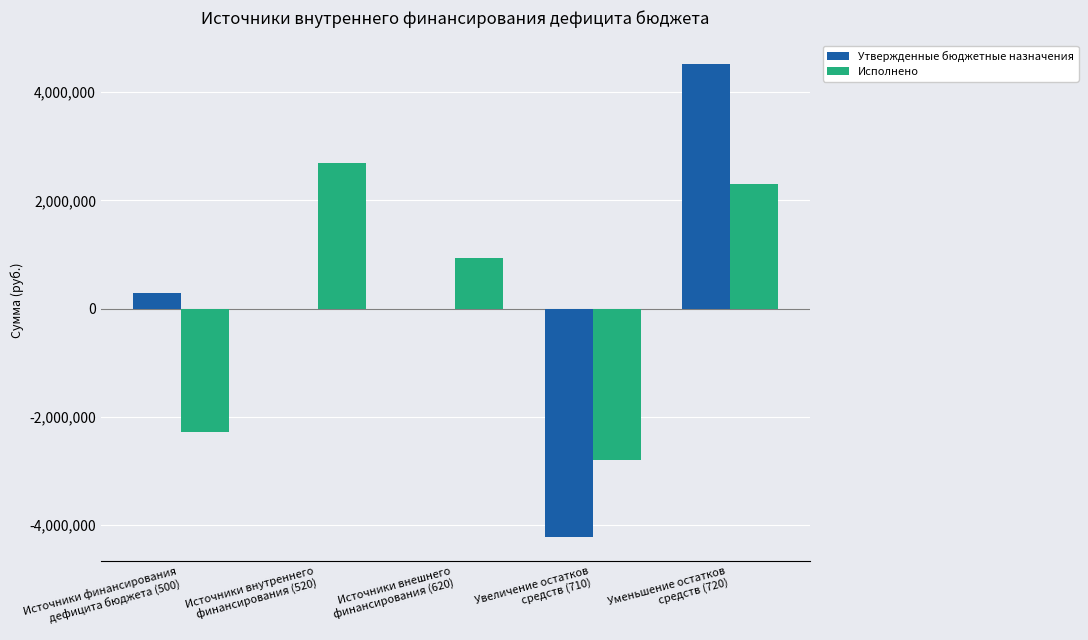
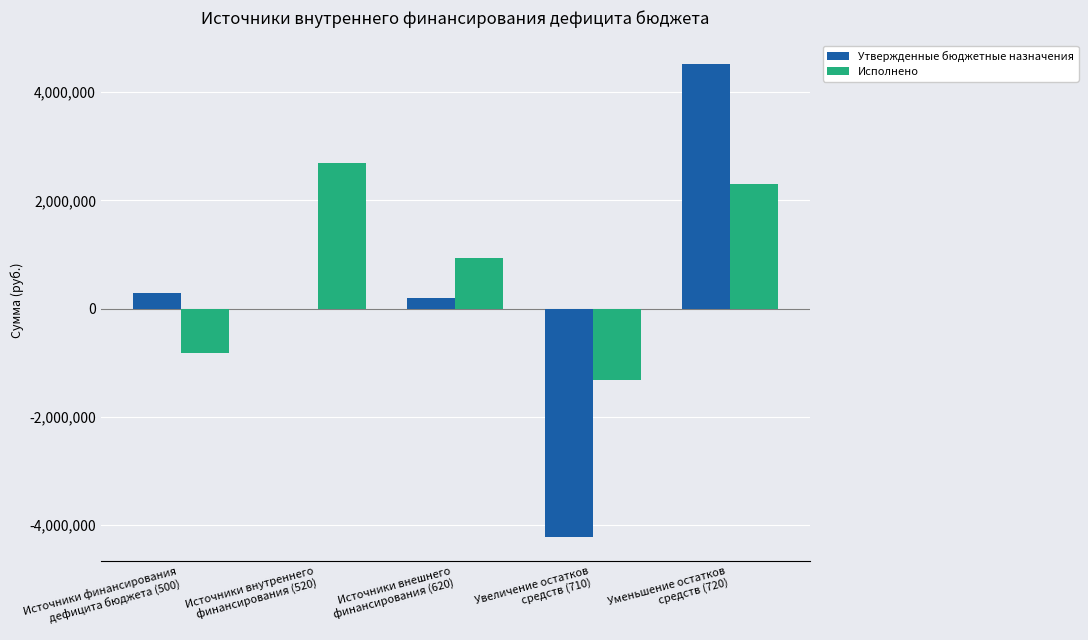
  {
    "Утвержденные бюджетные назначения": {
      "Источники финансирования дефицита бюджета (500)": "300,000",
      "Источники внутреннего финансирования (520)": "0",
-     "Источники внешнего финансирования (620)": "0",
+     "Источники внешнего финансирования (620)": "200,000",
      "Увеличение остатков средств (710)": "-4,200,000",
      "Уменьшение остатков средств (720)": "4,500,000"
    },
    "Исполнено": {
-     "Источники финансирования дефицита бюджета (500)": "-2,300,000",
+     "Источники финансирования дефицита бюджета (500)": "-800,000",
      "Источники внутреннего финансирования (520)": "2,700,000",
      "Источники внешнего финансирования (620)": "900,000",
-     "Увеличение остатков средств (710)": "-2,800,000",
+     "Увеличение остатков средств (710)": "-1,300,000",
      "Уменьшение остатков средств (720)": "2,300,000"
    }
  }
